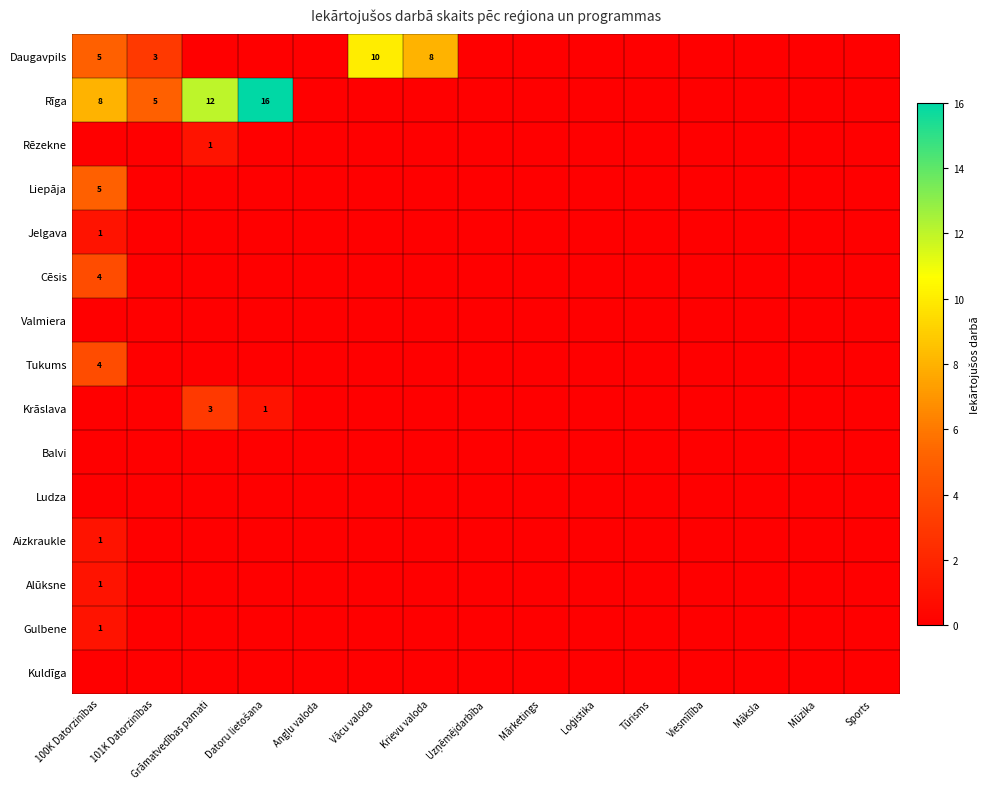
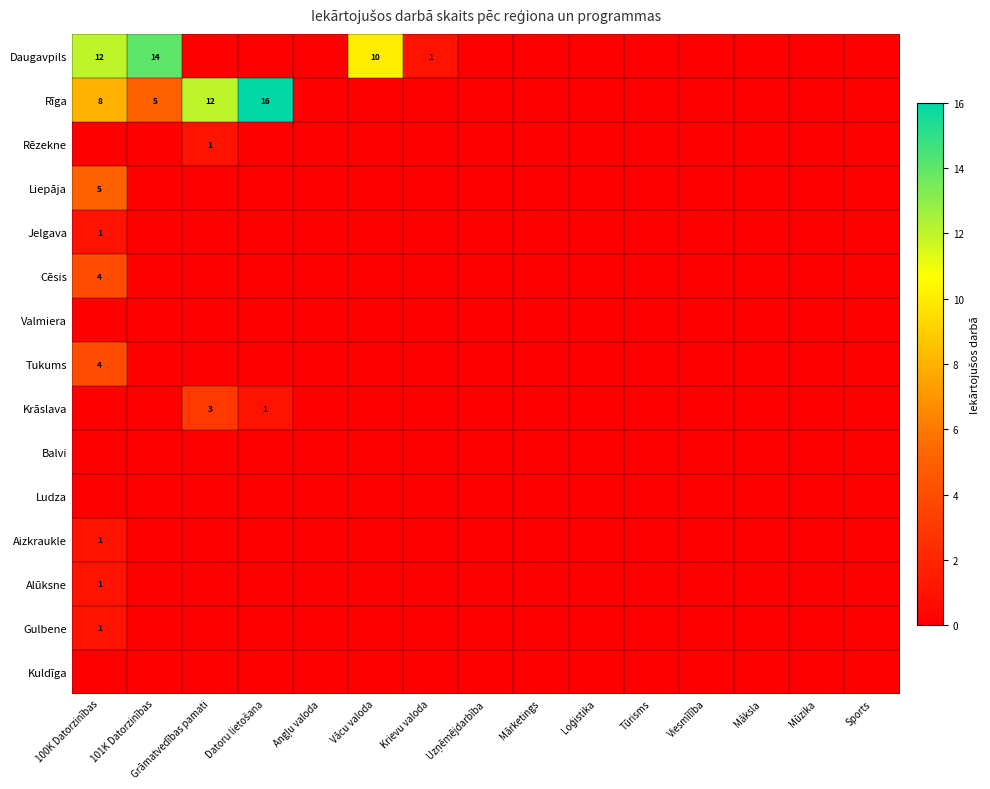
  {
    "Daugavpils": {
-     "100K Datorzinības": 5,
-     "101K Datorzinības": 3,
+     "100K Datorzinības": 12,
+     "101K Datorzinības": 14,
      "Vācu valoda": 10,
-     "Krievu valoda": 8
+     "Krievu valoda": 1
    },
    "Rīga": {
      "100K Datorzinības": 8,
      "101K Datorzinības": 5,
      "Grāmatvedības pamati": 12,
      "Datoru lietošana": 16
    },
    "Rēzekne": {
      "Grāmatvedības pamati": 1
    },
    "Liepāja": {
      "100K Datorzinības": 5
    },
    "Jelgava": {
      "100K Datorzinības": 1
    },
    "Cēsis": {
      "100K Datorzinības": 4
    },
    "Tukums": {
      "100K Datorzinības": 4
    },
    "Krāslava": {
      "Grāmatvedības pamati": 3,
      "Datoru lietošana": 1
    },
    "Aizkraukle": {
      "100K Datorzinības": 1
    },
    "Alūksne": {
      "100K Datorzinības": 1
    },
    "Gulbene": {
      "100K Datorzinības": 1
    }
  }
